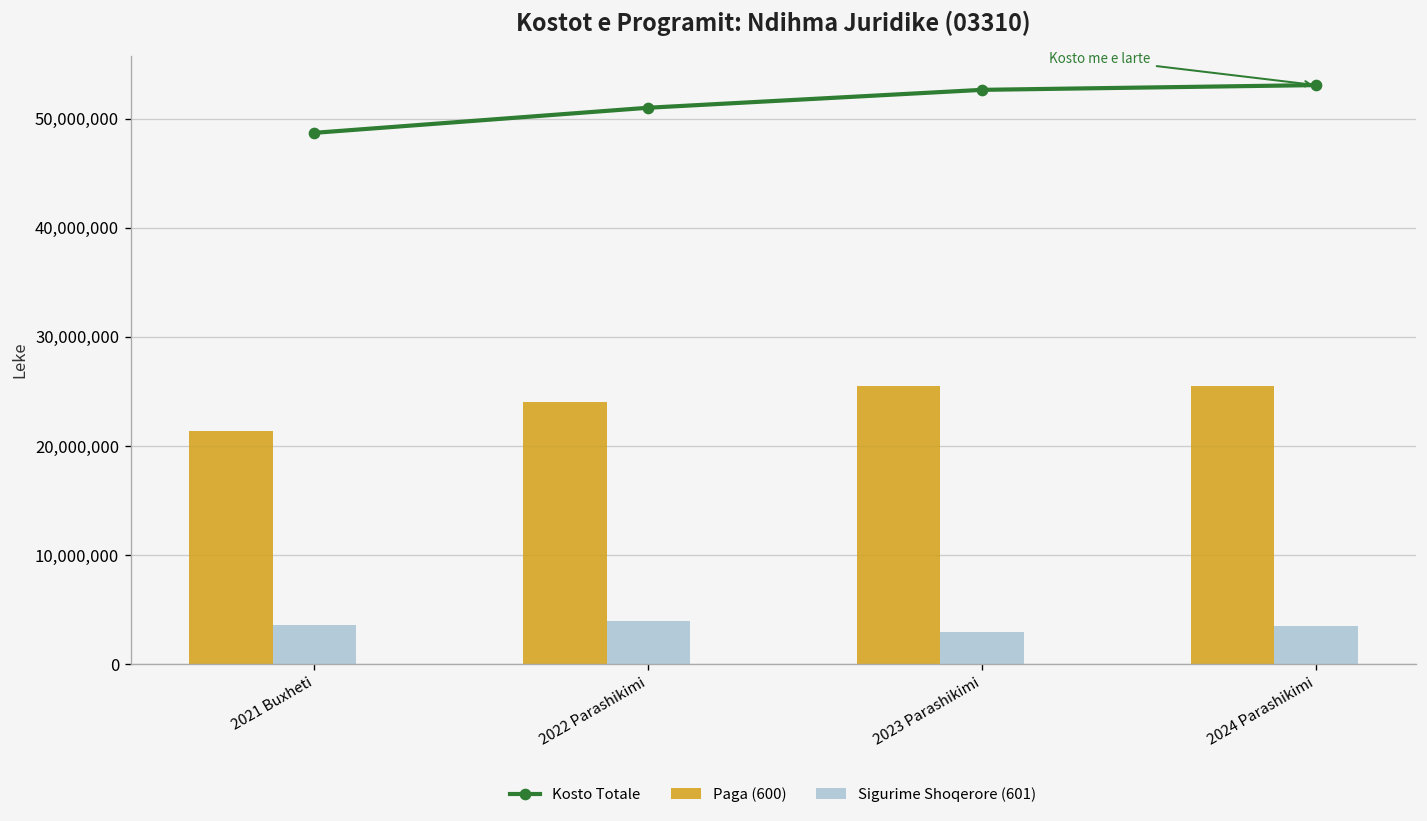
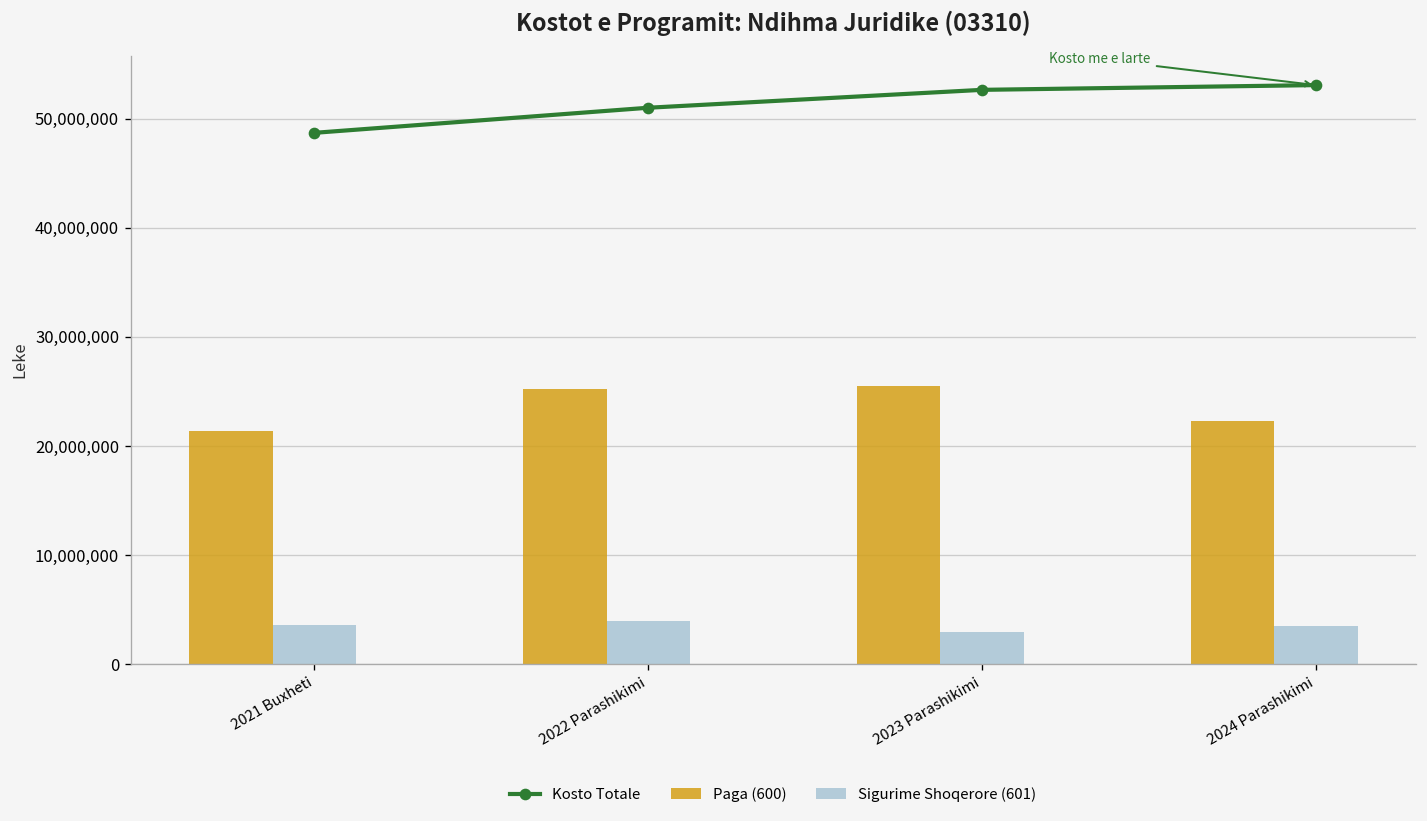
  {
    "Paga (600)": {
      "2021 Buxheti": "21,000,000",
-     "2022 Parashikimi": "24,000,000",
+     "2022 Parashikimi": "25,000,000",
      "2023 Parashikimi": "26,000,000",
-     "2024 Parashikimi": "26,000,000"
+     "2024 Parashikimi": "22,000,000"
    },
    "Kosto Totale": {
      "2021 Buxheti": "49,000,000",
      "2022 Parashikimi": "51,000,000",
      "2023 Parashikimi": "53,000,000",
      "2024 Parashikimi": "53,000,000"
    },
    "Sigurime Shoqerore (601)": {
      "2021 Buxheti": "4,000,000",
      "2022 Parashikimi": "4,000,000",
      "2023 Parashikimi": "3,000,000",
      "2024 Parashikimi": "3,000,000"
    }
  }
